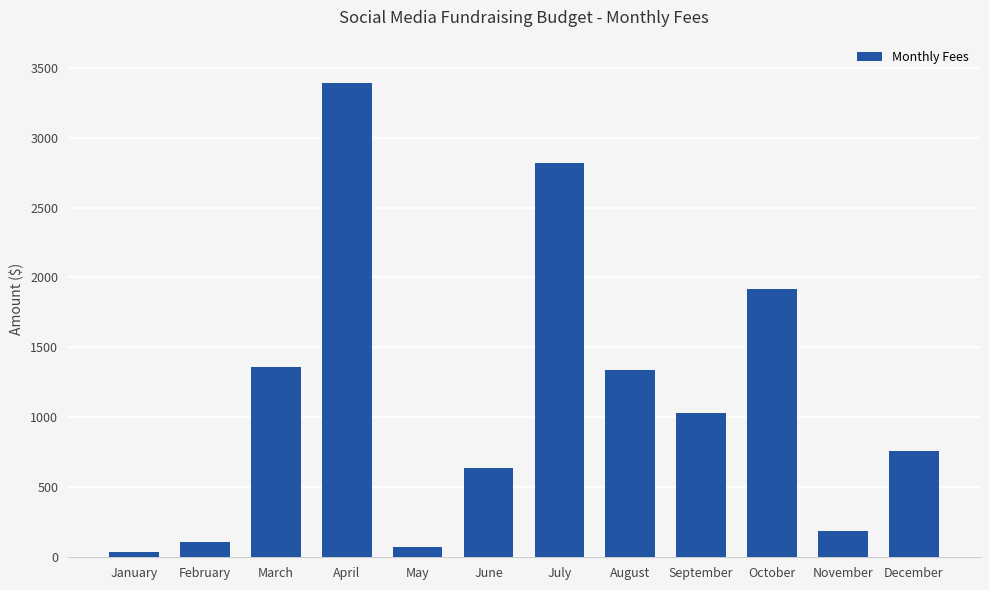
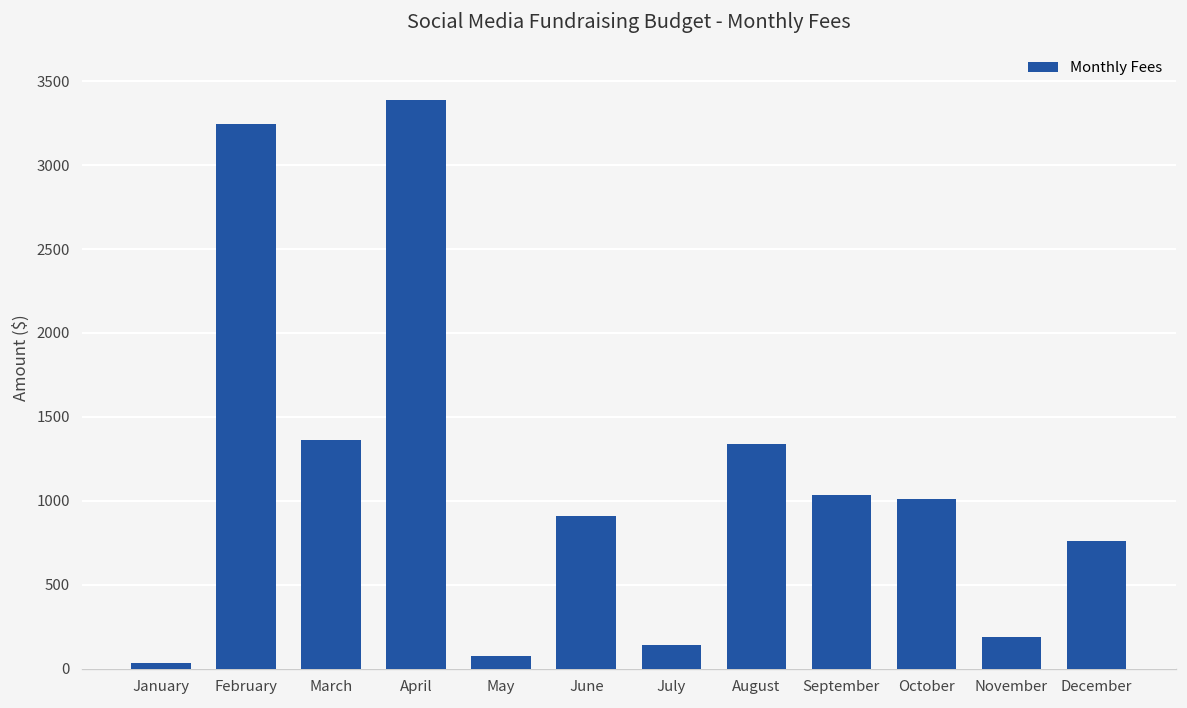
  {
    "January": 40,
-   "February": 110,
+   "February": 3240,
    "March": 1360,
    "April": 3390,
    "May": 80,
-   "June": 640,
-   "July": 2820,
+   "June": 910,
+   "July": 140,
    "August": 1340,
    "September": 1030,
-   "October": 1920,
+   "October": 1010,
    "November": 190,
    "December": 760
  }
